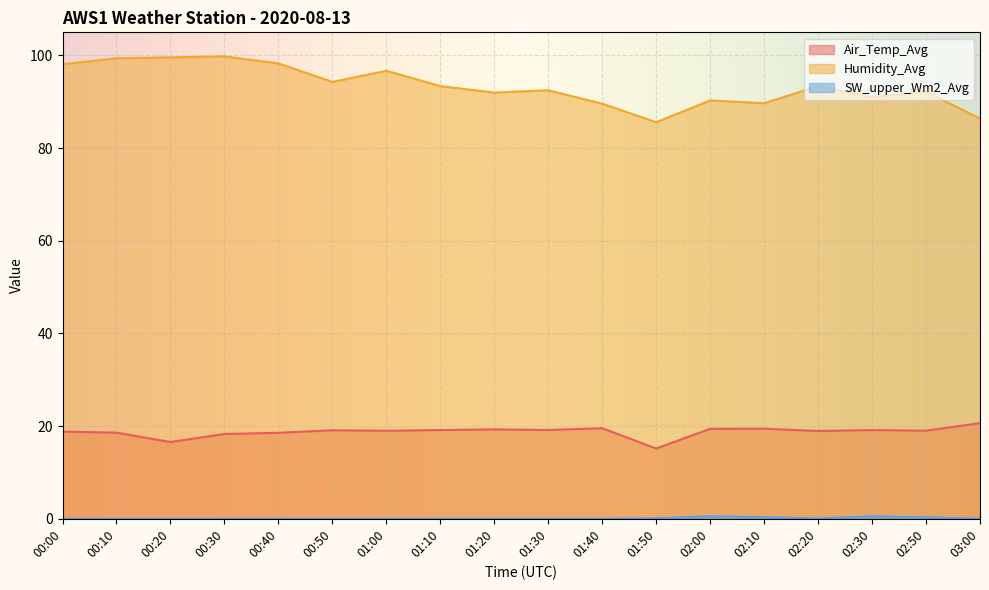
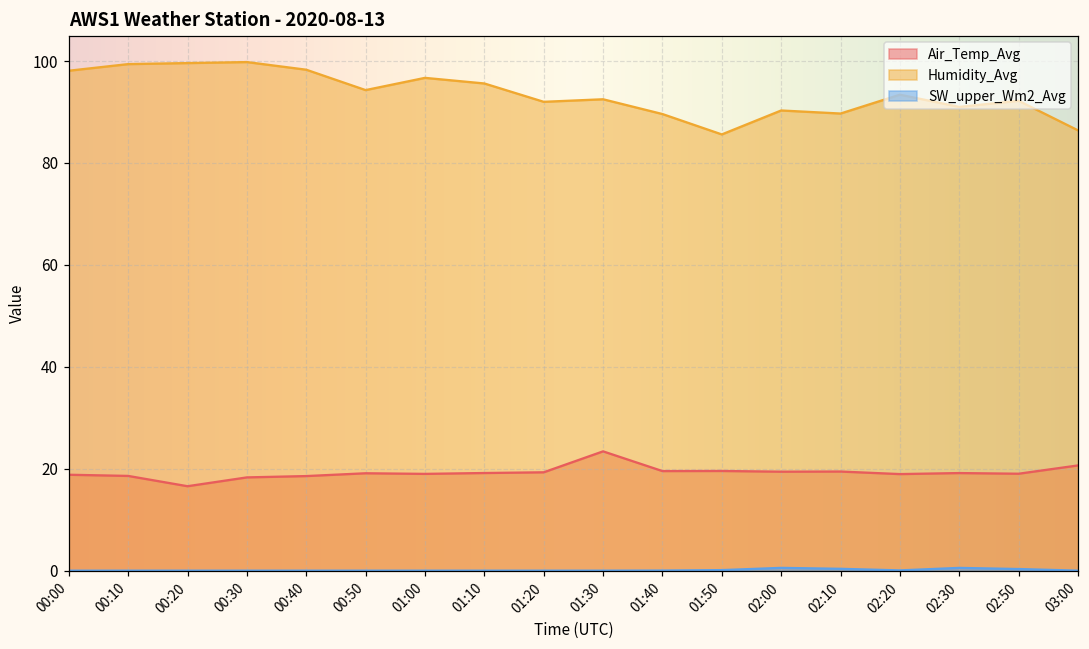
  {
    "Air_Temp_Avg": {
      "00:00": 19,
      "00:10": 19,
      "00:20": 17,
      "00:30": 18,
      "00:40": 19,
      "00:50": 19,
      "01:00": 19,
      "01:10": 19,
      "01:20": 19,
-     "01:30": 19,
+     "01:30": 23,
      "01:40": 20,
-     "01:50": 15,
+     "01:50": 20,
      "02:00": 19,
      "02:10": 19,
      "02:20": 19,
      "02:30": 19,
      "02:50": 19,
      "03:00": 21
    },
    "Humidity_Avg": {
      "00:00": 98,
      "00:10": 99,
      "00:20": 100,
      "00:30": 100,
      "00:40": 98,
      "00:50": 94,
      "01:00": 97,
-     "01:10": 93,
+     "01:10": 96,
      "01:20": 92,
      "01:30": 93,
      "01:40": 90,
      "01:50": 86,
      "02:00": 90,
      "02:10": 90,
      "03:00": 86
    },
    "SW_upper_Wm2_Avg": {
      "00:00": 0,
      "00:10": 0,
      "00:20": 0,
      "00:30": 0,
      "00:40": 0,
      "00:50": 0,
      "01:00": 0,
      "01:10": 0,
      "01:20": 0,
      "01:30": 0,
      "01:40": 0,
      "01:50": 0,
      "02:00": 1,
      "02:10": 0,
      "02:20": 0,
      "02:30": 1,
      "02:50": 0,
      "03:00": 0
    }
  }
